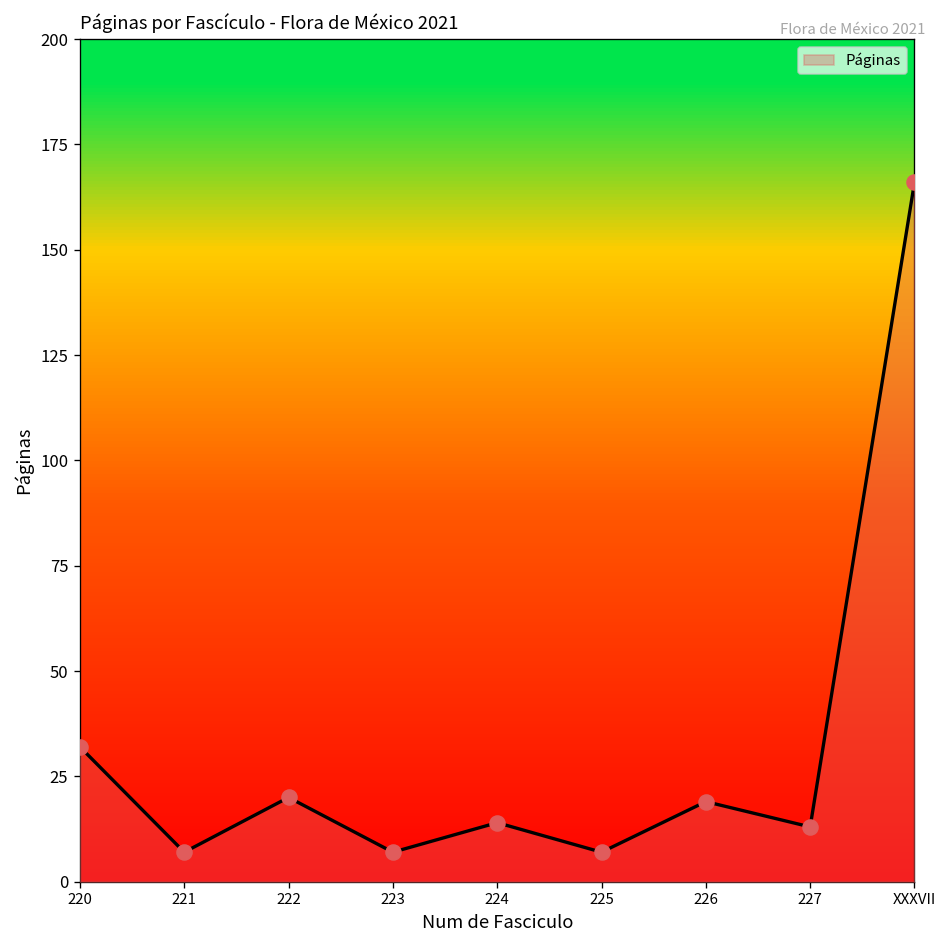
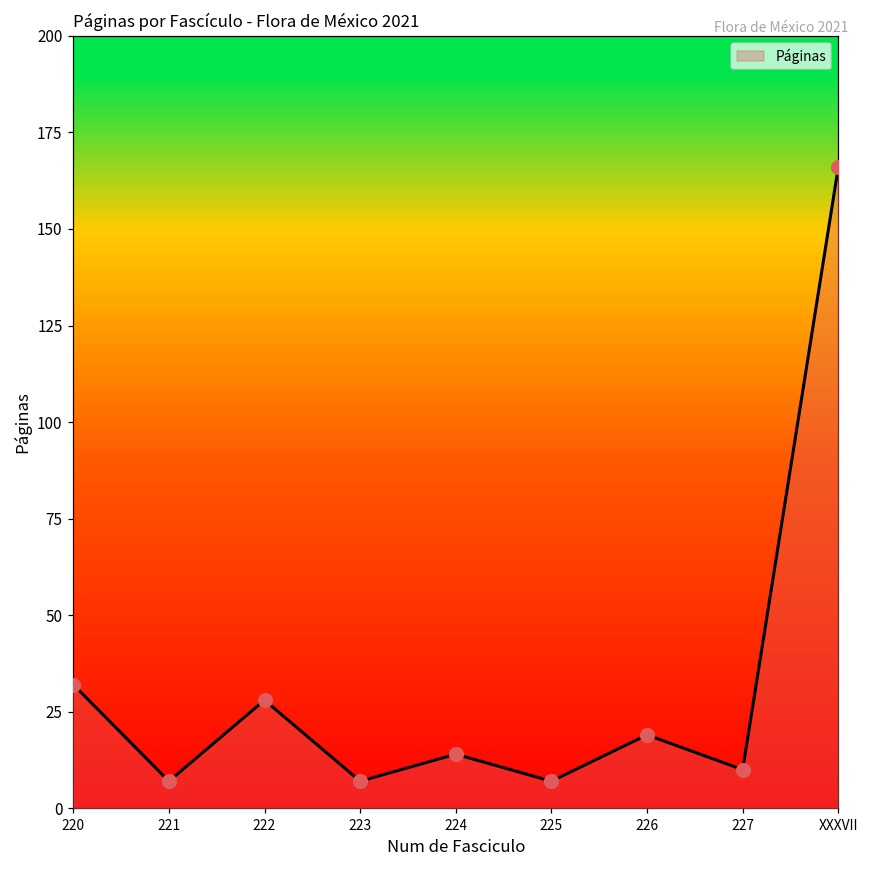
  {
    "220": 32,
    "221": 7,
-   "222": 20,
+   "222": 28,
    "223": 7,
    "224": 14,
    "225": 7,
    "226": 19,
-   "227": 13,
+   "227": 10,
    "XXXVII": 166
  }
